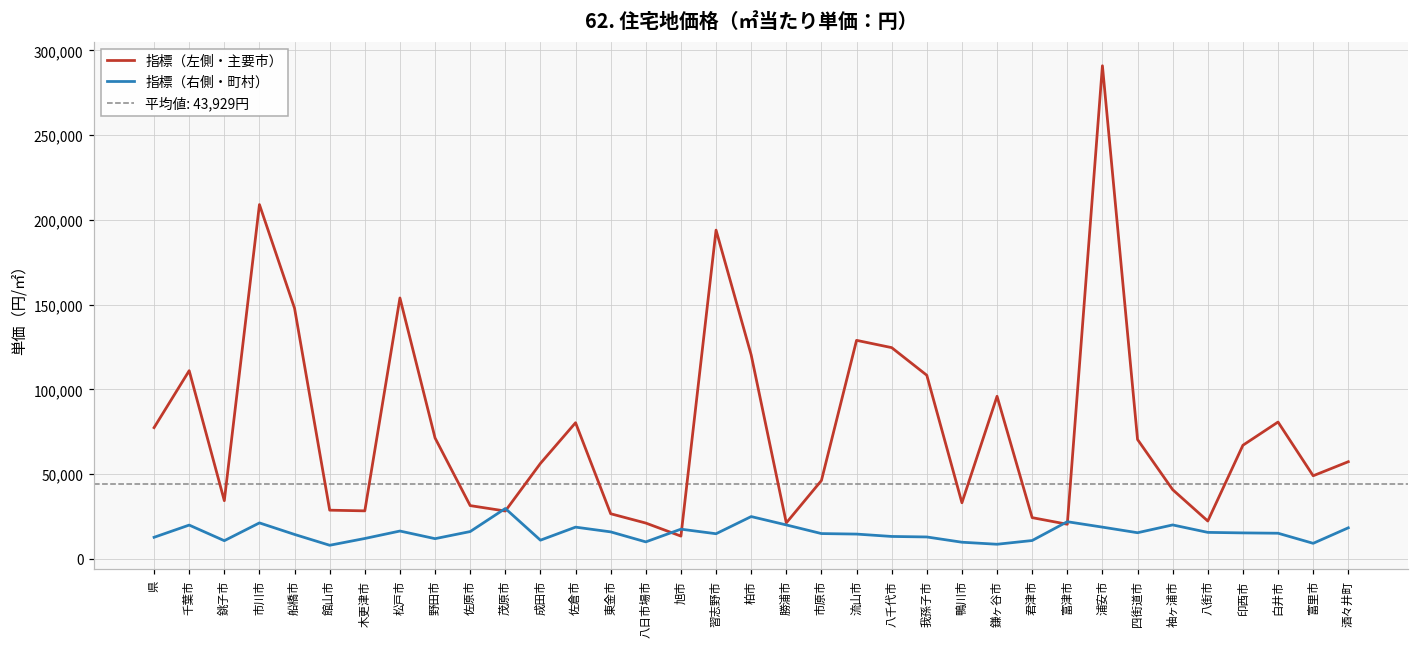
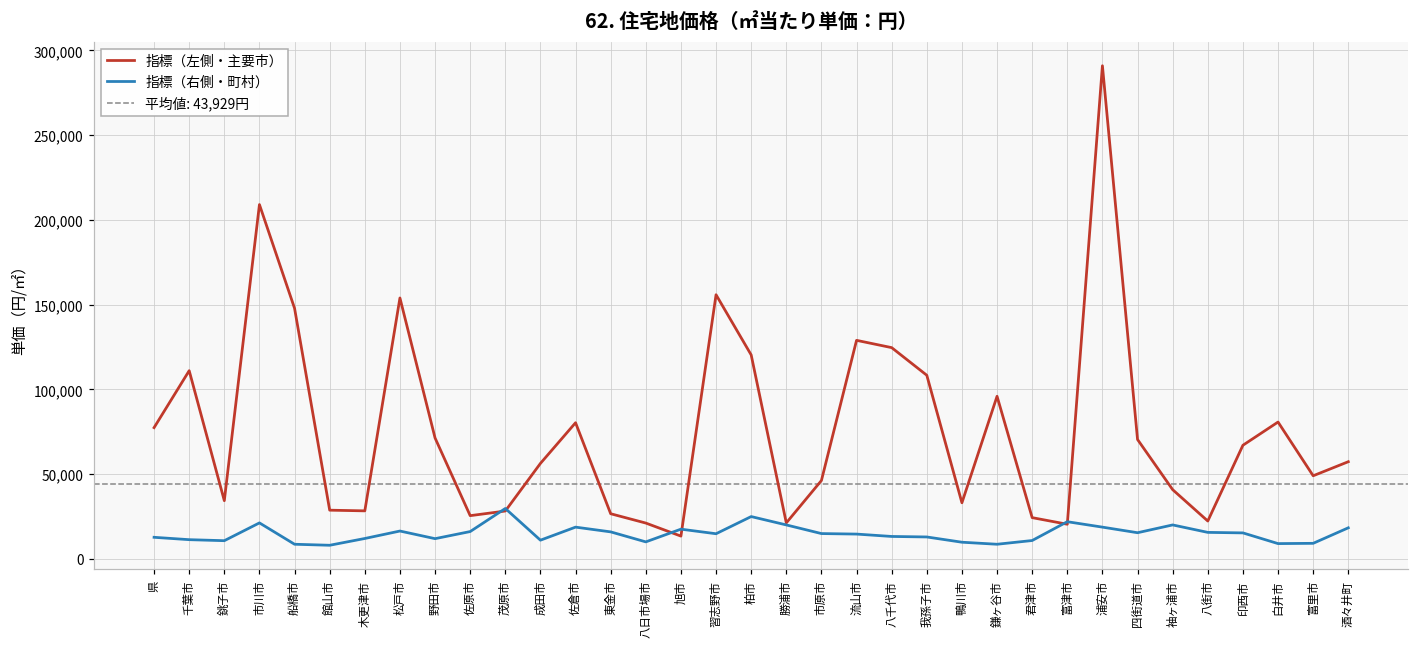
  {
    "指標（左側・主要市）": {
      "県": "77,000",
      "千葉市": "111,000",
      "銚子市": "34,000",
      "市川市": "209,000",
      "船橋市": "148,000",
      "館山市": "29,000",
      "木更津市": "28,000",
      "松戸市": "154,000",
      "野田市": "71,000",
-     "佐原市": "31,000",
+     "佐原市": "25,000",
      "成田市": "56,000",
      "佐倉市": "80,000",
      "東金市": "27,000",
      "八日市場市": "21,000",
      "旭市": "13,000",
-     "習志野市": "194,000",
+     "習志野市": "156,000",
      "柏市": "120,000",
      "市原市": "46,000",
      "流山市": "129,000",
      "八千代市": "125,000",
      "我孫子市": "108,000",
      "鴨川市": "33,000",
      "鎌ヶ谷市": "96,000",
      "君津市": "24,000",
      "浦安市": "291,000",
      "四街道市": "70,000",
      "袖ヶ浦市": "41,000",
      "八街市": "22,000",
      "印西市": "67,000",
      "白井市": "81,000",
      "富里市": "49,000",
      "酒々井町": "57,000"
    },
    "指標（右側・町村）": {
      "県": "13,000",
-     "千葉市": "20,000",
+     "千葉市": "11,000",
      "銚子市": "11,000",
      "市川市": "21,000",
-     "船橋市": "14,000",
+     "船橋市": "9,000",
      "館山市": "8,000",
      "木更津市": "12,000",
      "松戸市": "16,000",
      "野田市": "12,000",
      "佐原市": "16,000",
      "成田市": "11,000",
      "佐倉市": "19,000",
      "東金市": "16,000",
      "八日市場市": "10,000",
      "旭市": "18,000",
      "習志野市": "15,000",
      "柏市": "25,000",
      "市原市": "15,000",
      "流山市": "15,000",
      "八千代市": "13,000",
      "我孫子市": "13,000",
      "鴨川市": "10,000",
      "鎌ヶ谷市": "9,000",
      "君津市": "11,000",
      "浦安市": "19,000",
      "四街道市": "15,000",
      "袖ヶ浦市": "20,000",
      "八街市": "16,000",
      "印西市": "15,000",
-     "白井市": "15,000",
+     "白井市": "9,000",
      "富里市": "9,000",
      "酒々井町": "18,000"
    }
  }
